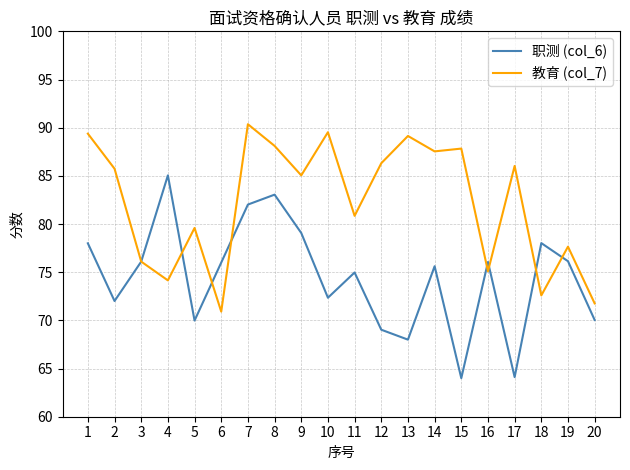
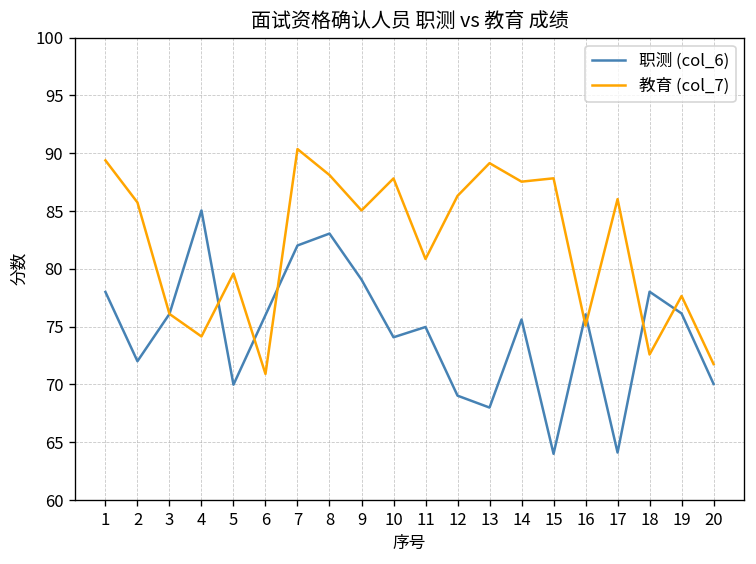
  {
    "职测 (col_6)": {
      "1": 78,
      "2": 72,
      "4": 85,
      "5": 70,
      "6": 76,
      "7": 82,
      "8": 83,
      "9": 79,
-     "10": 72,
+     "10": 74,
      "11": 75,
      "12": 69,
      "13": 68,
      "14": 76,
      "15": 64,
      "16": 76,
      "17": 64,
      "18": 78,
      "19": 76,
      "20": 70
    },
    "教育 (col_7)": {
      "1": 89,
      "2": 86,
      "4": 74,
      "5": 80,
      "6": 71,
      "7": 90,
      "8": 88,
      "9": 85,
-     "10": 90,
+     "10": 88,
      "11": 81,
      "12": 86,
      "13": 89,
      "14": 88,
      "15": 88,
      "16": 75,
      "17": 86,
      "18": 73,
      "19": 78,
      "20": 72
    }
  }
